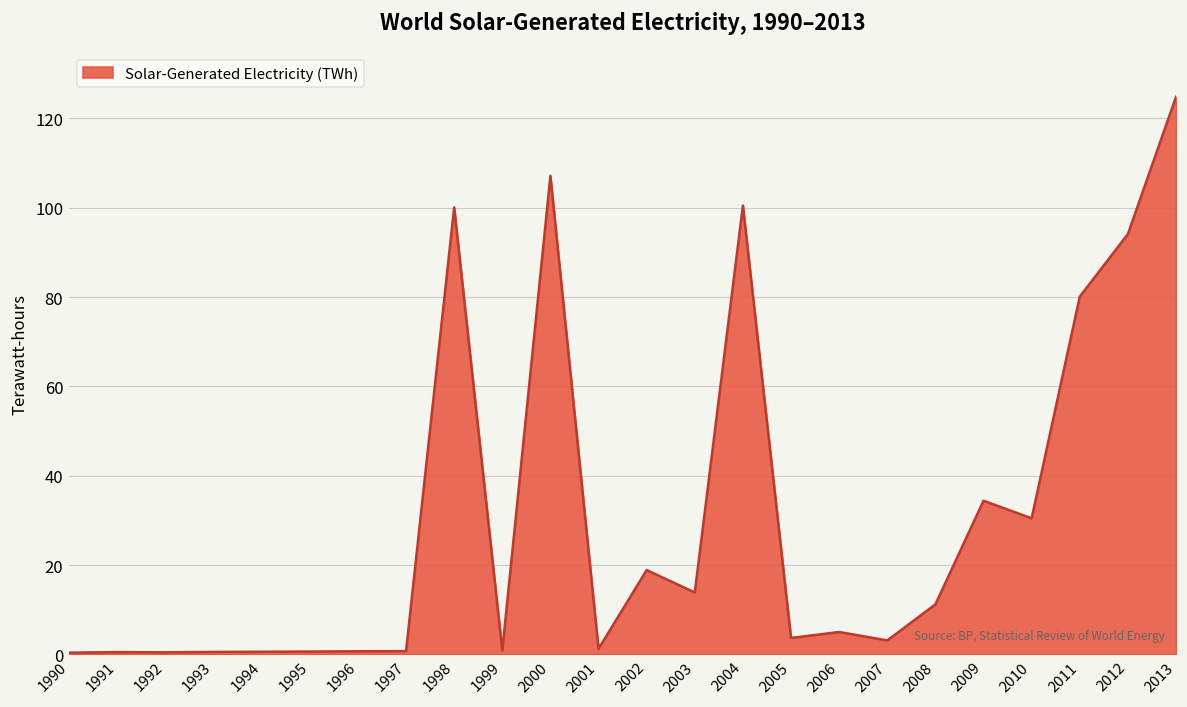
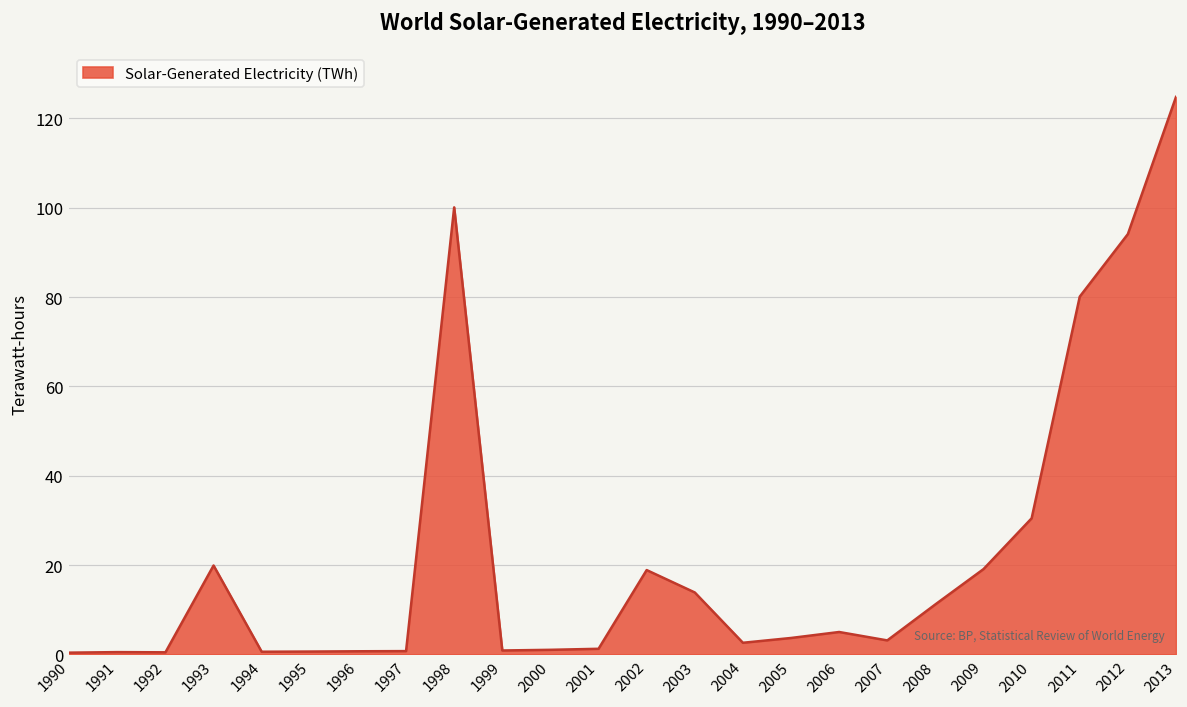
  {
    "1990": 0,
    "1991": 1,
    "1992": 0,
-   "1993": 1,
+   "1993": 20,
    "1994": 1,
    "1995": 1,
    "1996": 1,
    "1997": 1,
    "1998": 100,
    "1999": 1,
-   "2000": 107,
+   "2000": 1,
    "2001": 1,
    "2002": 19,
    "2003": 14,
-   "2004": 100,
+   "2004": 3,
    "2005": 4,
    "2006": 5,
    "2007": 3,
    "2008": 11,
-   "2009": 34,
+   "2009": 19,
    "2010": 30,
    "2011": 80,
    "2012": 94,
    "2013": 125
  }
